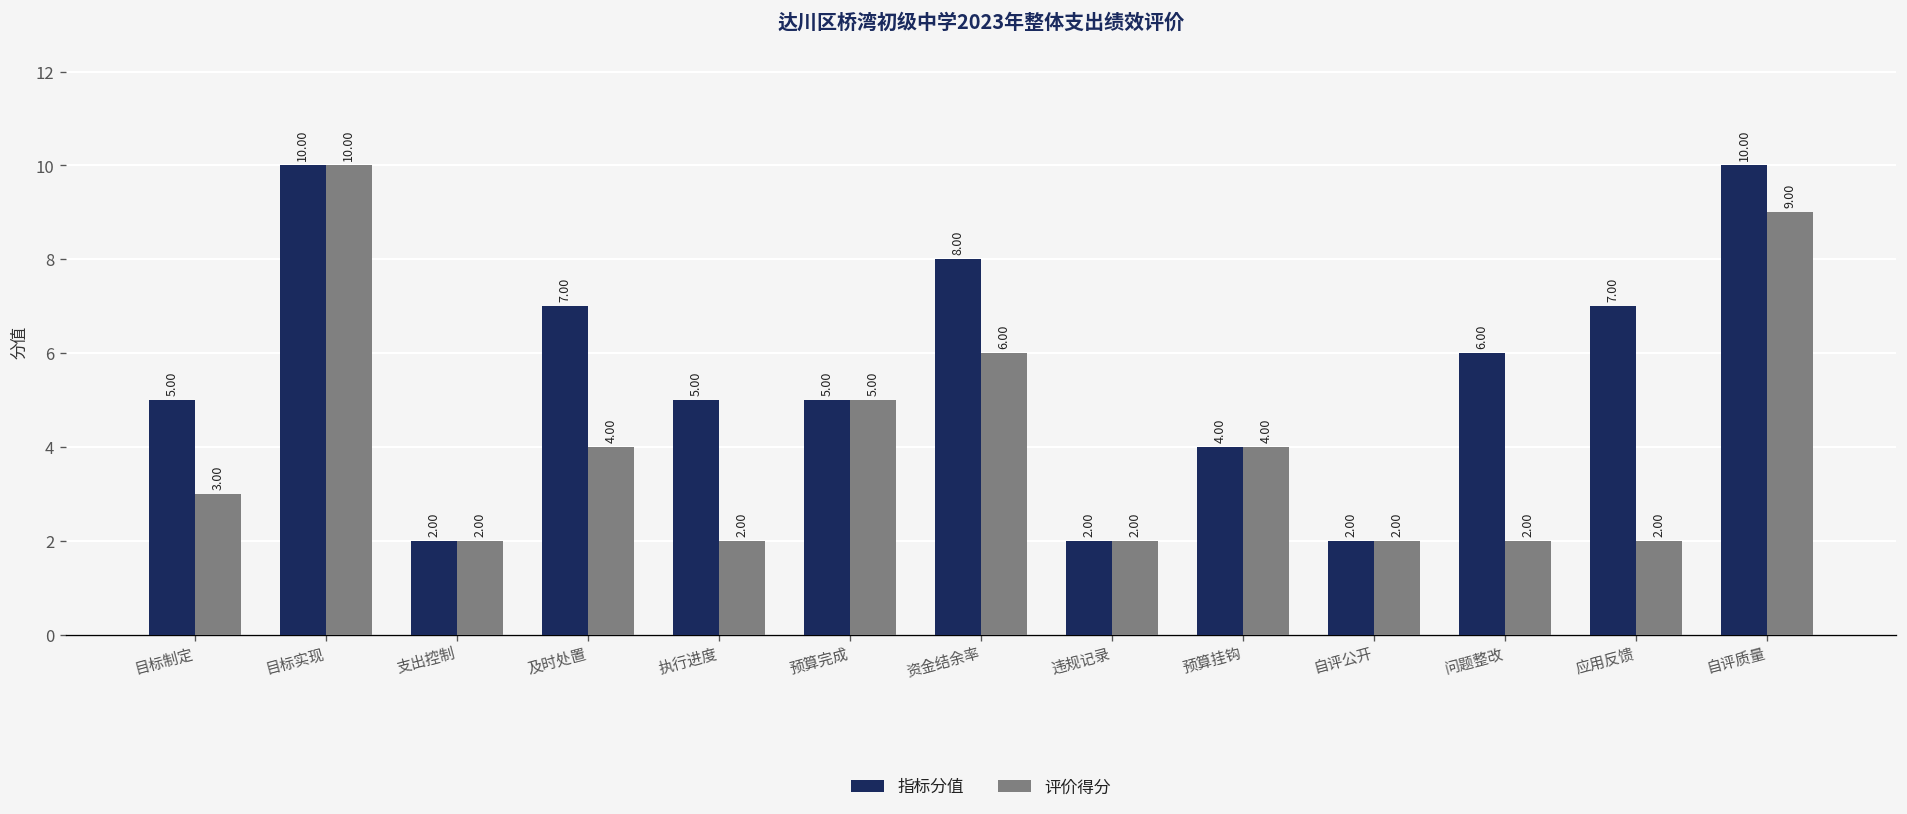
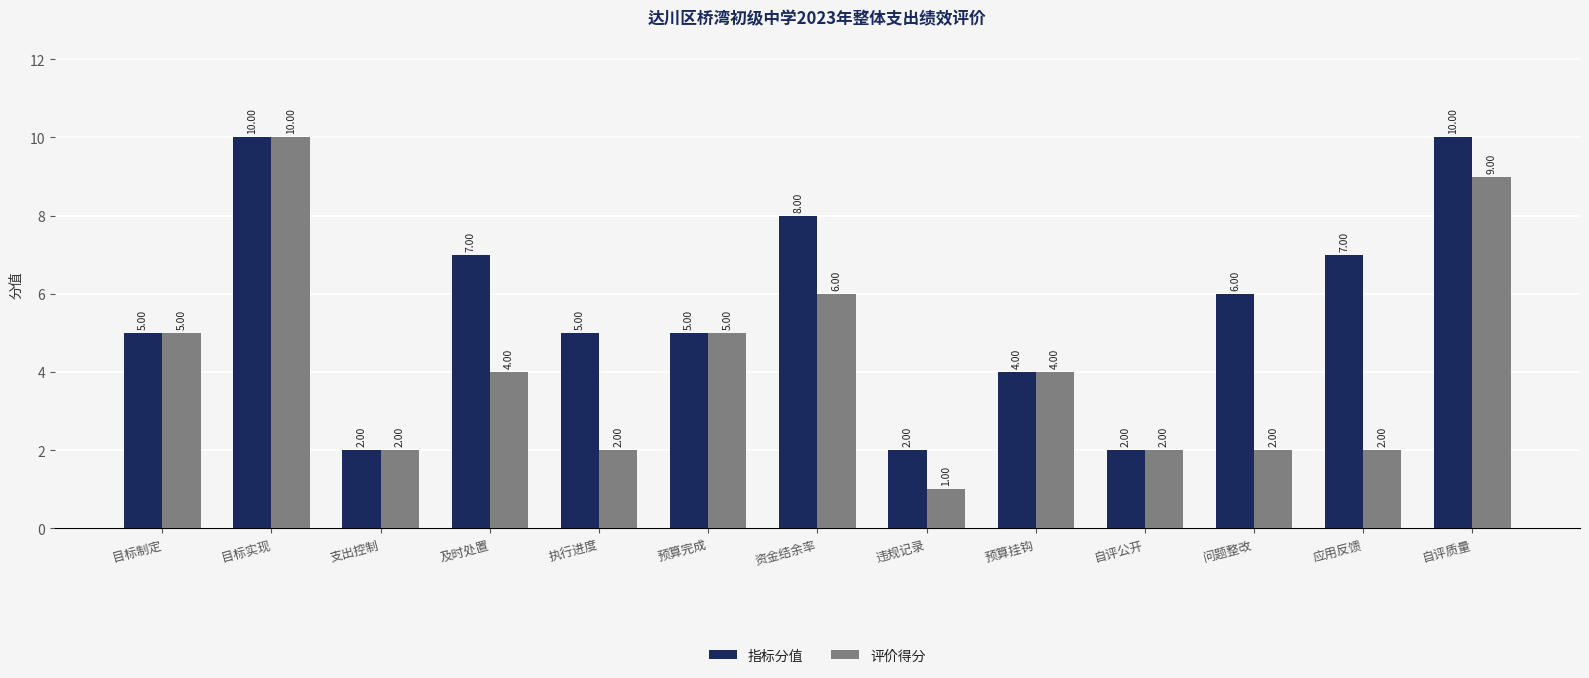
  {
    "指标分值": {
      "目标制定": 5.00,
      "目标实现": 10.00,
      "支出控制": 2.00,
      "及时处置": 7.00,
      "执行进度": 5.00,
      "预算完成": 5.00,
      "资金结余率": 8.00,
      "违规记录": 2.00,
      "预算挂钩": 4.00,
      "自评公开": 2.00,
      "问题整改": 6.00,
      "应用反馈": 7.00,
      "自评质量": 10.00
    },
    "评价得分": {
-     "目标制定": 3.00,
+     "目标制定": 5.00,
      "目标实现": 10.00,
      "支出控制": 2.00,
      "及时处置": 4.00,
      "执行进度": 2.00,
      "预算完成": 5.00,
      "资金结余率": 6.00,
-     "违规记录": 2.00,
+     "违规记录": 1.00,
      "预算挂钩": 4.00,
      "自评公开": 2.00,
      "问题整改": 2.00,
      "应用反馈": 2.00,
      "自评质量": 9.00
    }
  }
